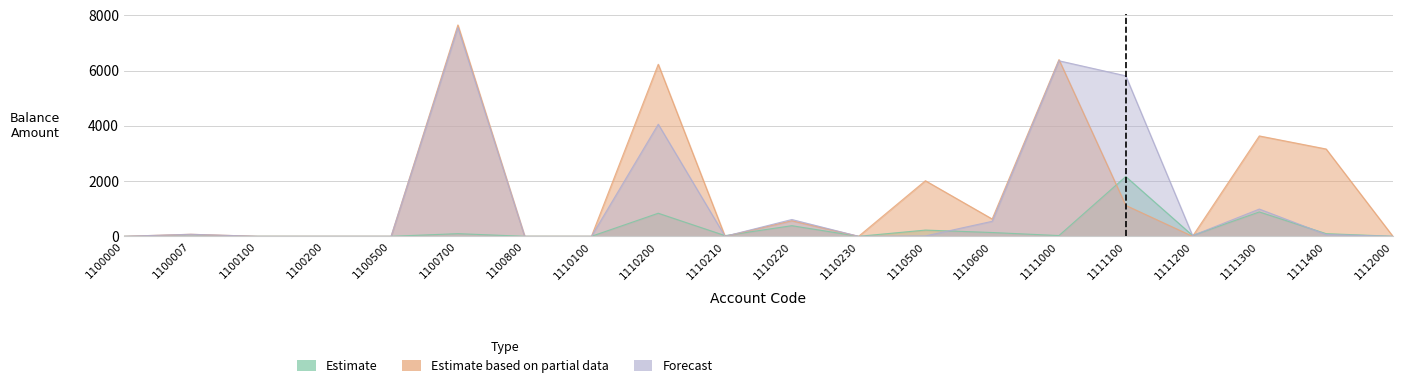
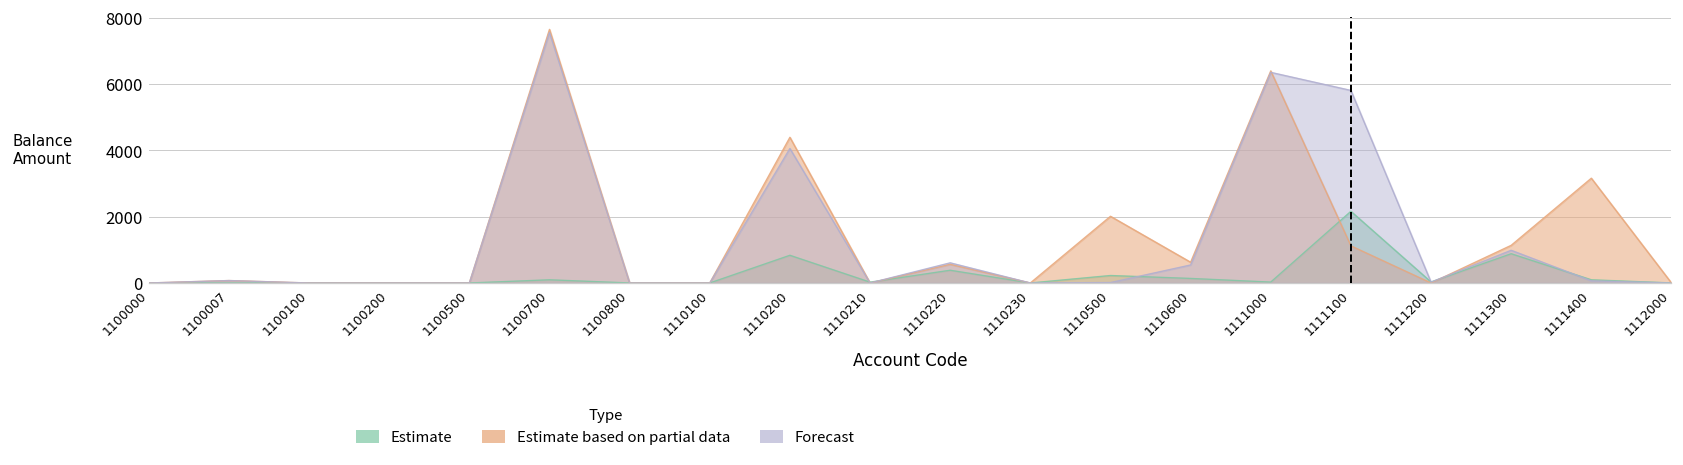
  {
    "Estimate based on partial data": {
-     "1110200": 6200,
+     "1110200": 4400,
      "1110500": 2000,
      "1111100": 1100,
-     "1111300": 3600,
+     "1111300": 1100,
      "1111400": 3200
    }
  }
